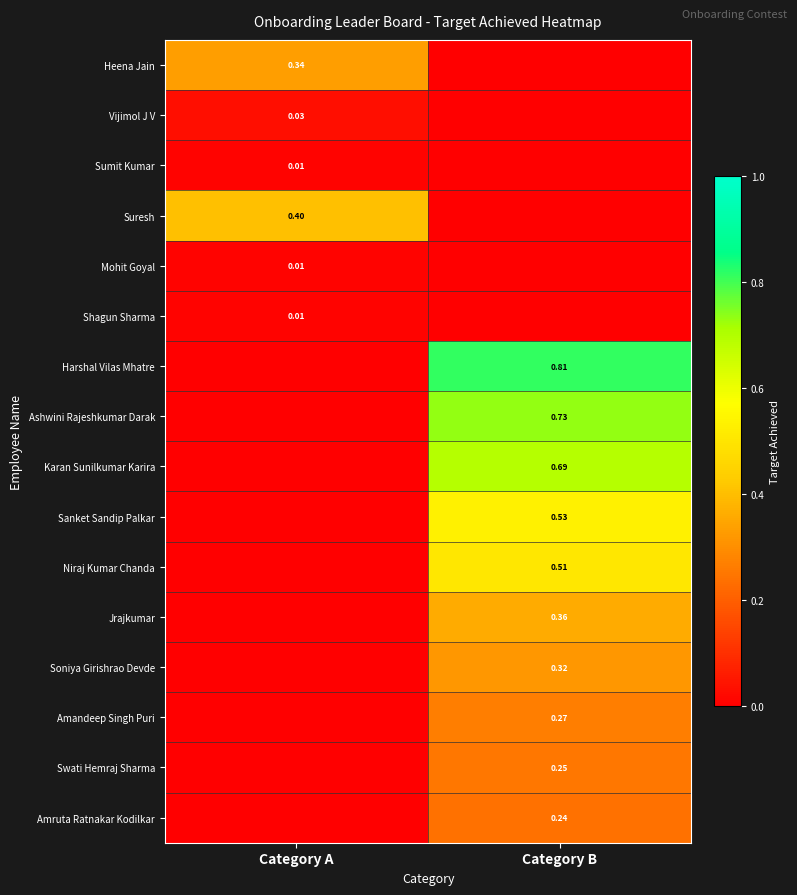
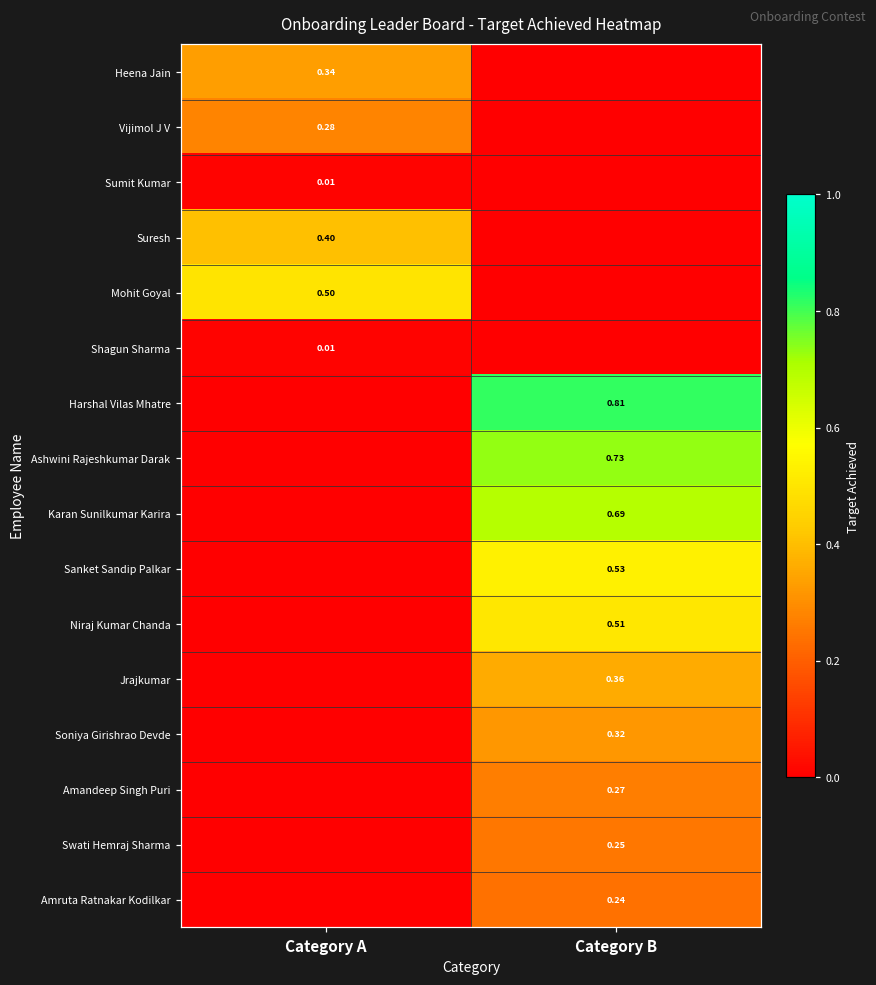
  {
    "Heena Jain": {
      "Category A": 0.34
    },
    "Vijimol J V": {
-     "Category A": 0.03
+     "Category A": 0.28
    },
    "Sumit Kumar": {
      "Category A": 0.01
    },
    "Suresh": {
      "Category A": 0.40
    },
    "Mohit Goyal": {
-     "Category A": 0.01
+     "Category A": 0.50
    },
    "Shagun Sharma": {
      "Category A": 0.01
    },
    "Harshal Vilas Mhatre": {
      "Category B": 0.81
    },
    "Ashwini Rajeshkumar Darak": {
      "Category B": 0.73
    },
    "Karan Sunilkumar Karira": {
      "Category B": 0.69
    },
    "Sanket Sandip Palkar": {
      "Category B": 0.53
    },
    "Niraj Kumar Chanda": {
      "Category B": 0.51
    },
    "Jrajkumar": {
      "Category B": 0.36
    },
    "Soniya Girishrao Devde": {
      "Category B": 0.32
    },
    "Amandeep Singh Puri": {
      "Category B": 0.27
    },
    "Swati Hemraj Sharma": {
      "Category B": 0.25
    },
    "Amruta Ratnakar Kodilkar": {
      "Category B": 0.24
    }
  }
